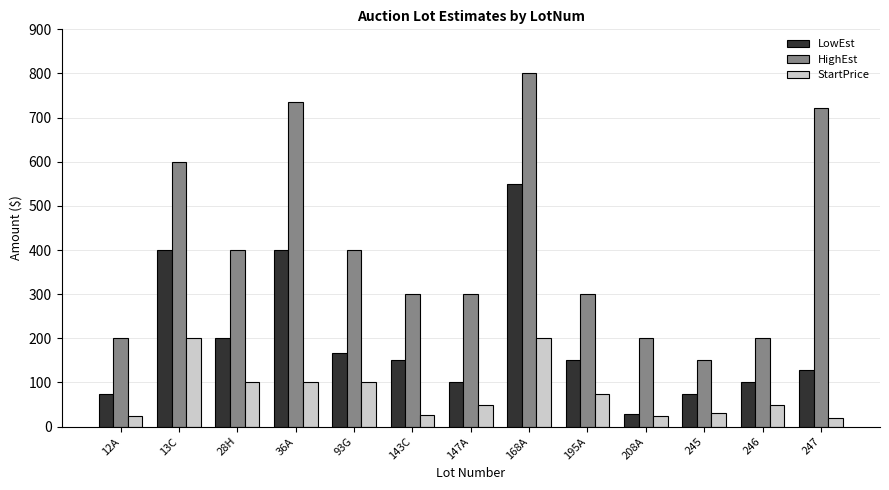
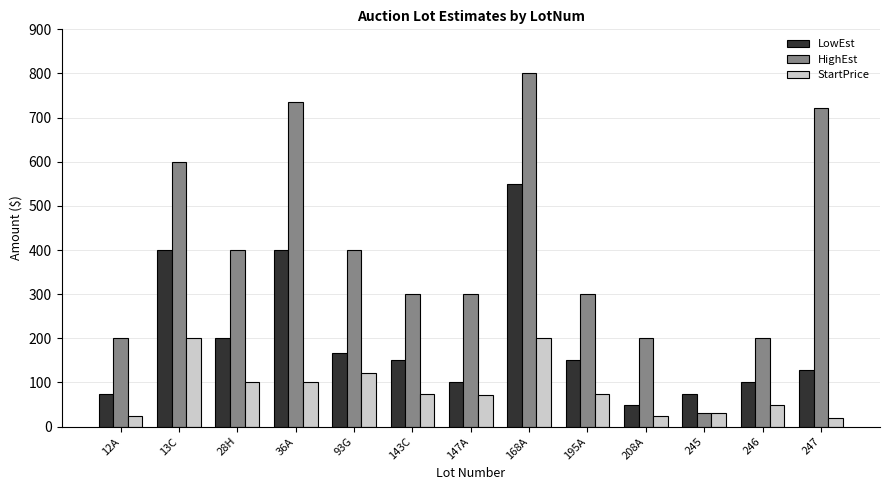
  {
    "LowEst": {
      "12A": 80,
      "13C": 400,
      "28H": 200,
      "36A": 400,
      "93G": 170,
      "143C": 150,
      "147A": 100,
      "168A": 550,
      "195A": 150,
-     "208A": 30,
+     "208A": 50,
      "245": 80,
      "246": 100,
      "247": 130
    },
    "HighEst": {
      "12A": 200,
      "13C": 600,
      "28H": 400,
      "36A": 740,
      "93G": 400,
      "143C": 300,
      "147A": 300,
      "168A": 800,
      "195A": 300,
      "208A": 200,
-     "245": 150,
+     "245": 30,
      "246": 200,
      "247": 720
    },
    "StartPrice": {
      "12A": 30,
      "13C": 200,
      "28H": 100,
      "36A": 100,
-     "93G": 100,
-     "143C": 30,
-     "147A": 50,
+     "93G": 120,
+     "143C": 80,
+     "147A": 70,
      "168A": 200,
      "195A": 80,
      "208A": 30,
      "245": 30,
      "246": 50,
      "247": 20
    }
  }
